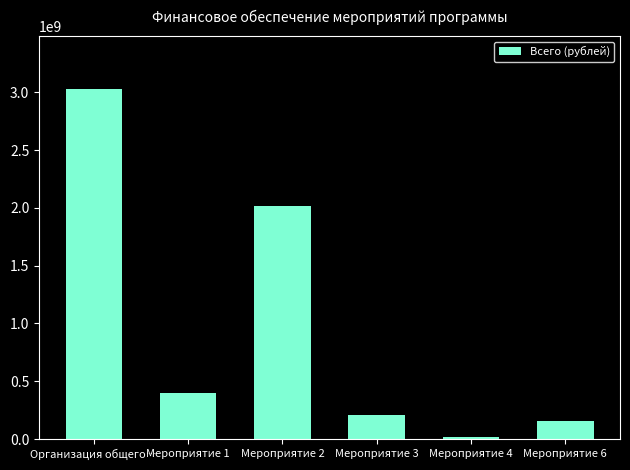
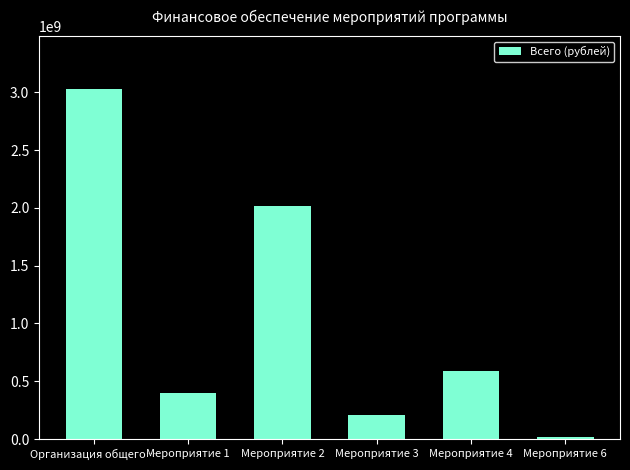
  {
    "Организация общего…": 3030000000,
    "Мероприятие 1": 400000000,
    "Мероприятие 2": 2020000000,
    "Мероприятие 3": 210000000,
-   "Мероприятие 4": 10000000,
-   "Мероприятие 6": 160000000
+   "Мероприятие 4": 590000000,
+   "Мероприятие 6": 20000000
  }
